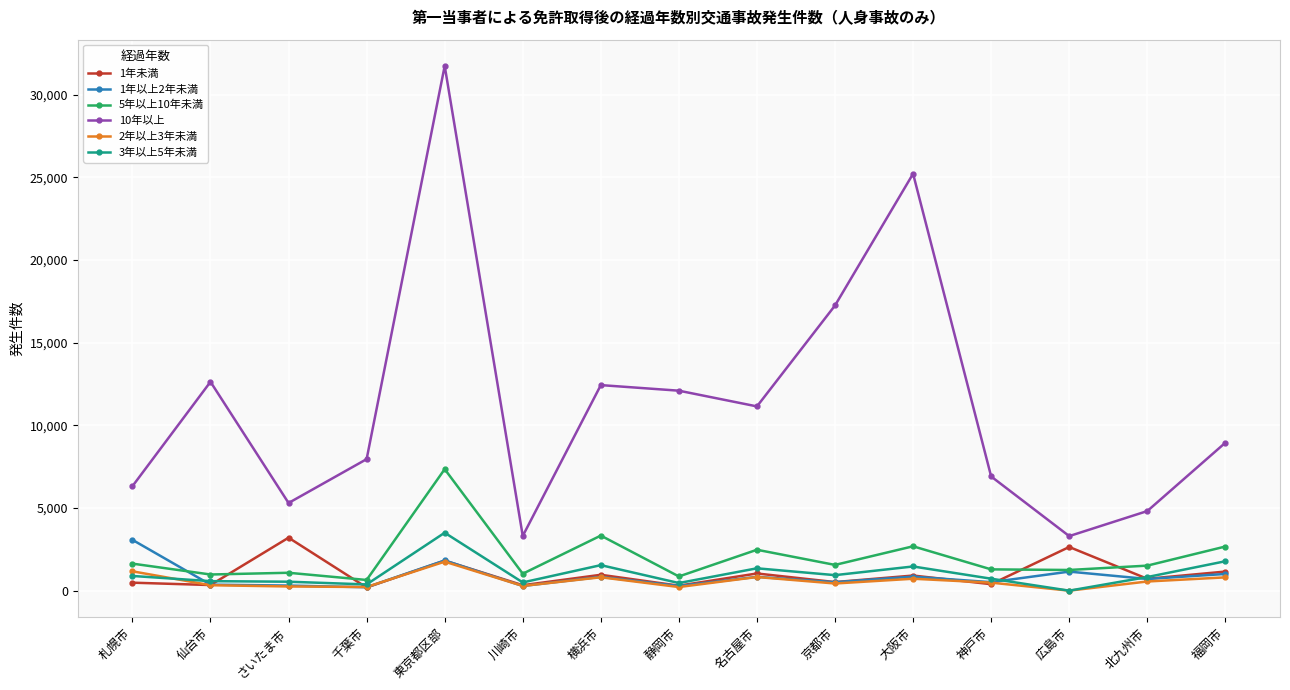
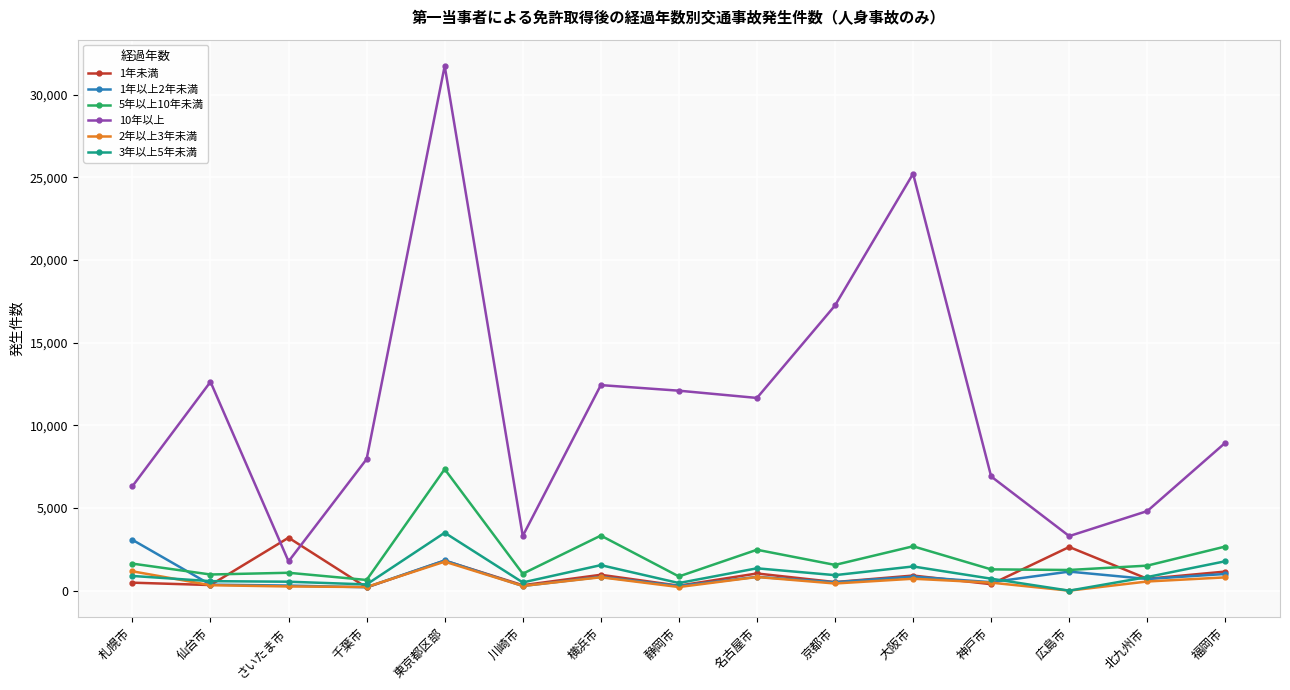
  {
    "1年未満": {
      "札幌市": "500",
      "さいたま市": "3,200",
      "名古屋市": "1,000",
      "広島市": "2,600"
    },
    "1年以上2年未満": {
      "札幌市": "3,100"
    },
    "10年以上": {
      "札幌市": "6,300",
      "仙台市": "12,600",
-     "さいたま市": "5,300",
+     "さいたま市": "1,800",
      "千葉市": "8,000",
      "東京都区部": "31,700",
      "川崎市": "3,300",
      "横浜市": "12,400",
      "静岡市": "12,100",
-     "名古屋市": "11,100",
+     "名古屋市": "11,700",
      "京都市": "17,300",
      "大阪市": "25,200",
      "神戸市": "6,900",
      "広島市": "3,300",
      "北九州市": "4,800",
      "福岡市": "8,900"
    },
    "2年以上3年未満": {
      "札幌市": "1,200",
      "福岡市": "800"
    }
  }
